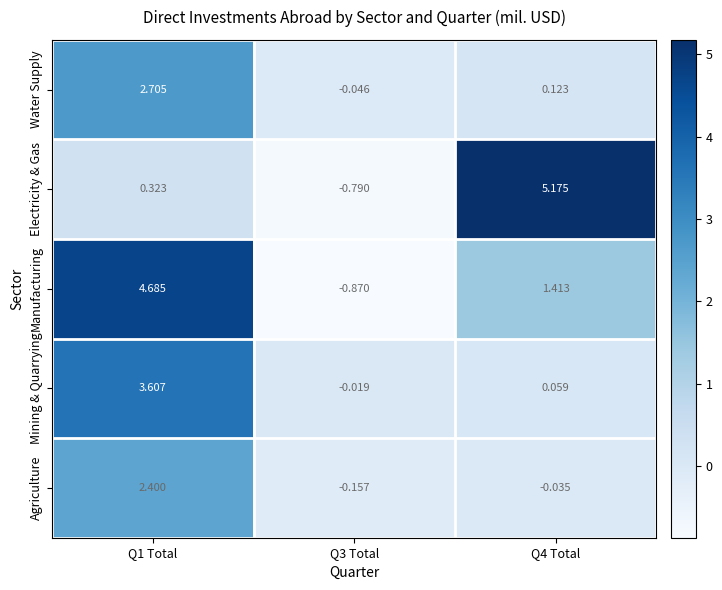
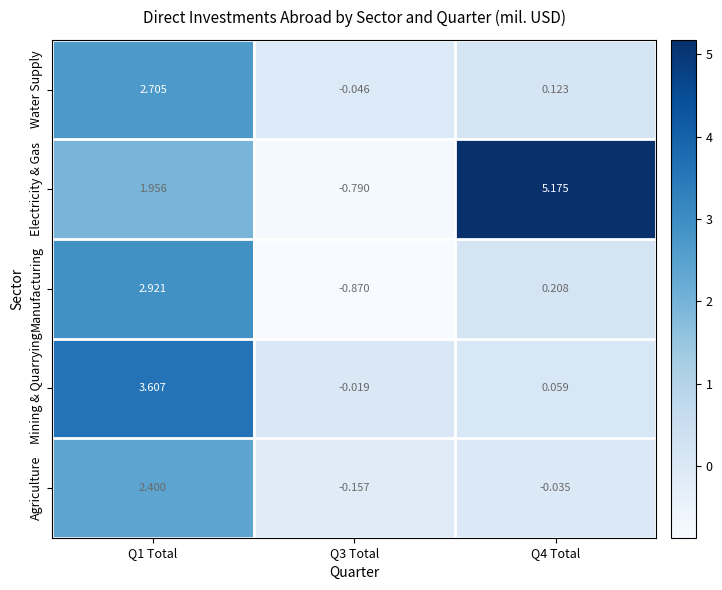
  {
    "Water Supply": {
      "Q1 Total": 2.705,
      "Q3 Total": -0.046,
      "Q4 Total": 0.123
    },
    "Electricity & Gas": {
-     "Q1 Total": 0.323,
+     "Q1 Total": 1.956,
      "Q3 Total": -0.790,
      "Q4 Total": 5.175
    },
    "Manufacturing": {
-     "Q1 Total": 4.685,
+     "Q1 Total": 2.921,
      "Q3 Total": -0.870,
-     "Q4 Total": 1.413
+     "Q4 Total": 0.208
    },
    "Mining & Quarrying": {
      "Q1 Total": 3.607,
      "Q3 Total": -0.019,
      "Q4 Total": 0.059
    },
    "Agriculture": {
      "Q1 Total": 2.400,
      "Q3 Total": -0.157,
      "Q4 Total": -0.035
    }
  }
